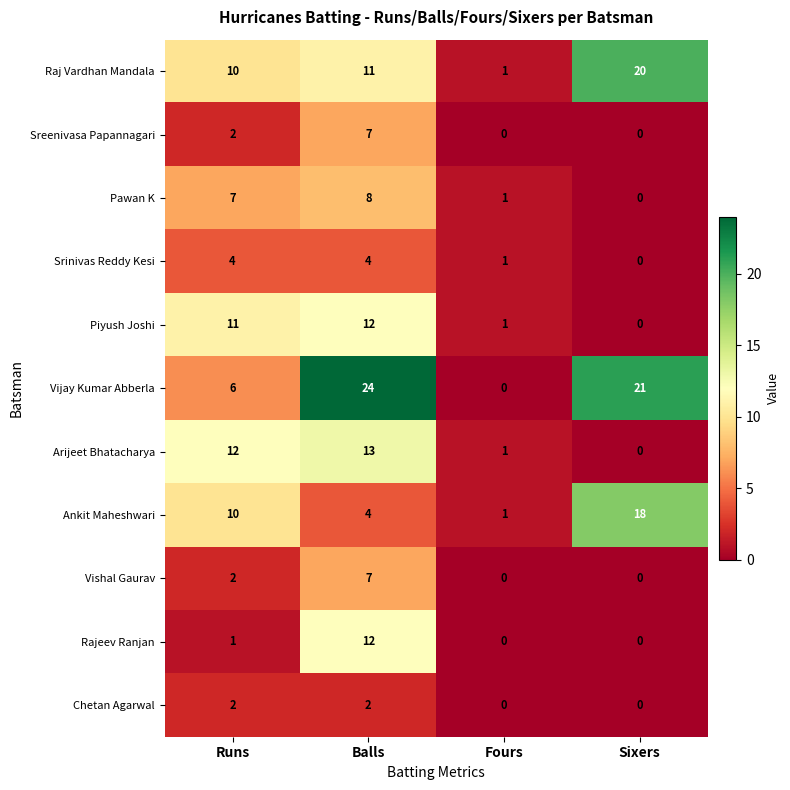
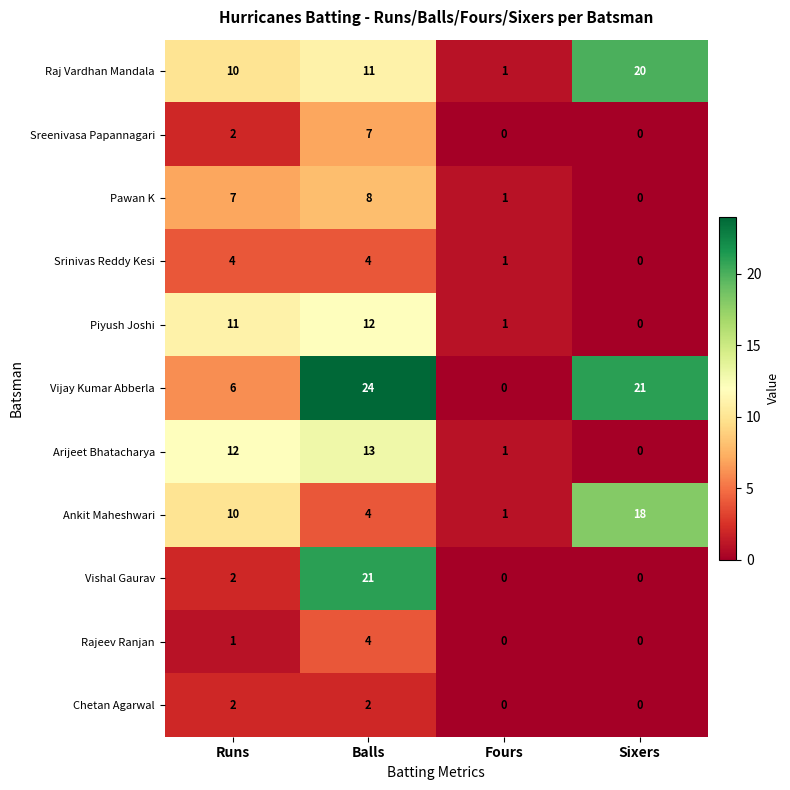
  {
    "Raj Vardhan Mandala": {
      "Runs": 10,
      "Balls": 11,
      "Fours": 1,
      "Sixers": 20
    },
    "Sreenivasa Papannagari": {
      "Runs": 2,
      "Balls": 7,
      "Fours": 0,
      "Sixers": 0
    },
    "Pawan K": {
      "Runs": 7,
      "Balls": 8,
      "Fours": 1,
      "Sixers": 0
    },
    "Srinivas Reddy Kesi": {
      "Runs": 4,
      "Balls": 4,
      "Fours": 1,
      "Sixers": 0
    },
    "Piyush Joshi": {
      "Runs": 11,
      "Balls": 12,
      "Fours": 1,
      "Sixers": 0
    },
    "Vijay Kumar Abberla": {
      "Runs": 6,
      "Balls": 24,
      "Fours": 0,
      "Sixers": 21
    },
    "Arijeet Bhatacharya": {
      "Runs": 12,
      "Balls": 13,
      "Fours": 1,
      "Sixers": 0
    },
    "Ankit Maheshwari": {
      "Runs": 10,
      "Balls": 4,
      "Fours": 1,
      "Sixers": 18
    },
    "Vishal Gaurav": {
      "Runs": 2,
-     "Balls": 7,
+     "Balls": 21,
      "Fours": 0,
      "Sixers": 0
    },
    "Rajeev Ranjan": {
      "Runs": 1,
-     "Balls": 12,
+     "Balls": 4,
      "Fours": 0,
      "Sixers": 0
    },
    "Chetan Agarwal": {
      "Runs": 2,
      "Balls": 2,
      "Fours": 0,
      "Sixers": 0
    }
  }
